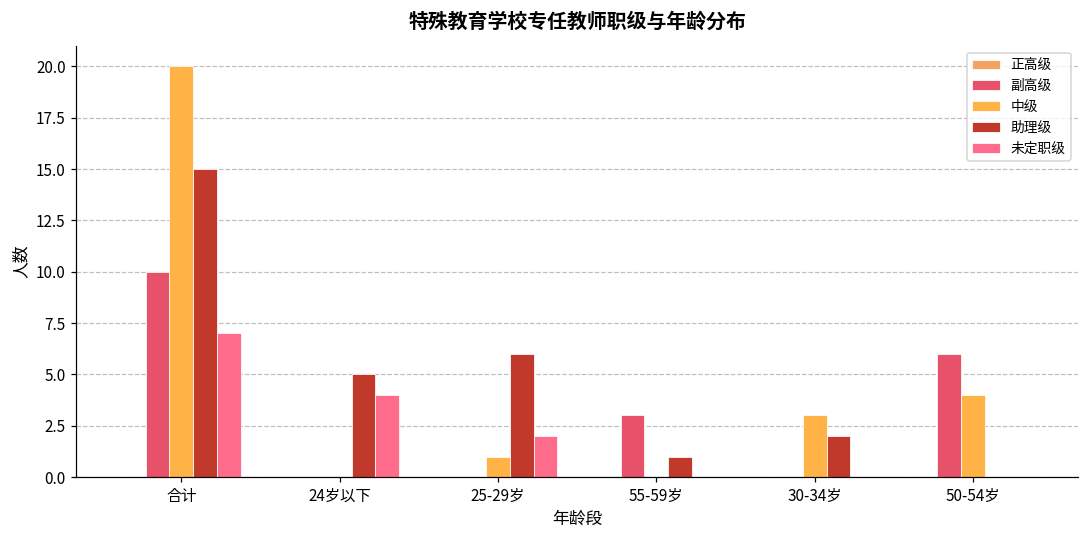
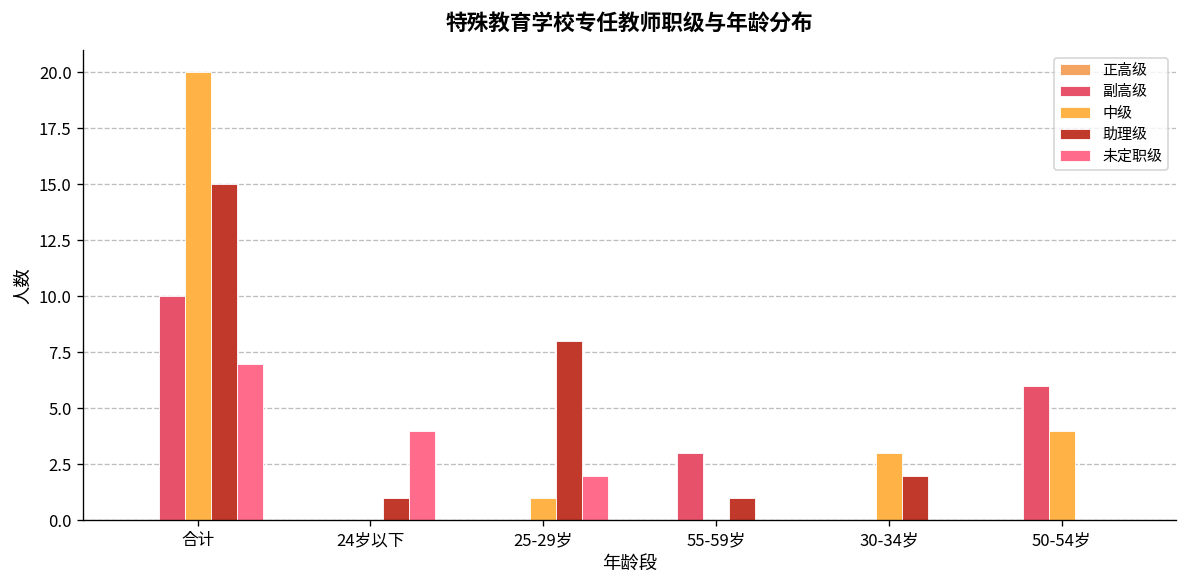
  {
    "助理级": {
      "合计": 15,
-     "24岁以下": 5,
-     "25-29岁": 6,
+     "24岁以下": 1,
+     "25-29岁": 8,
      "55-59岁": 1,
      "30-34岁": 2,
      "50-54岁": 0
    }
  }
